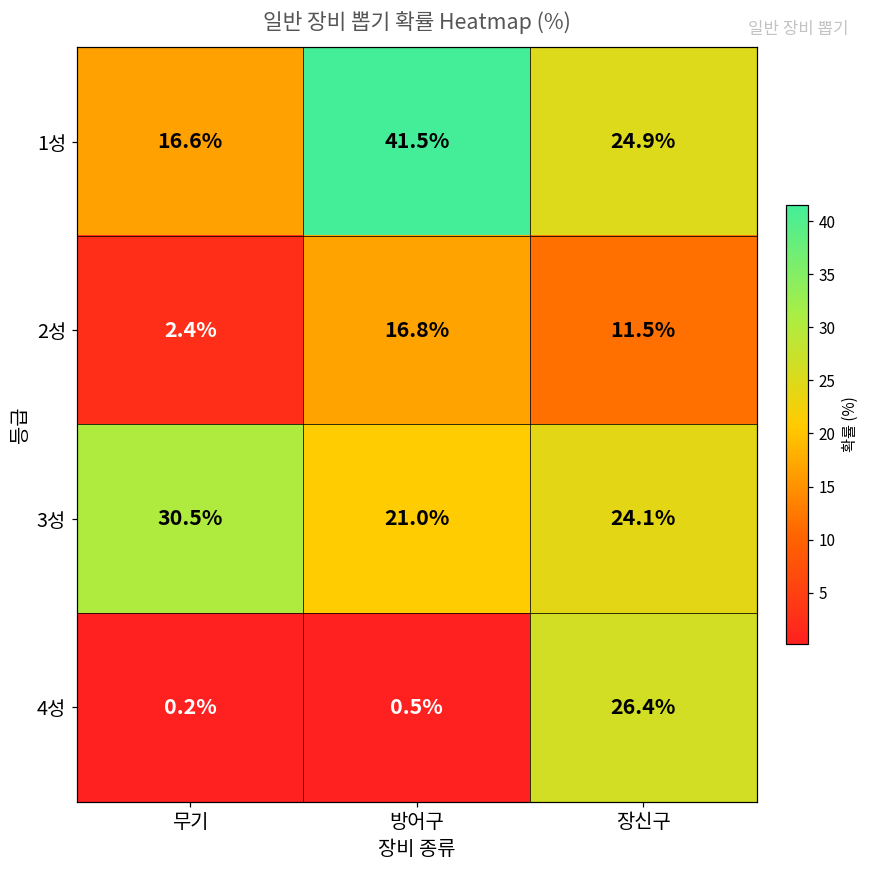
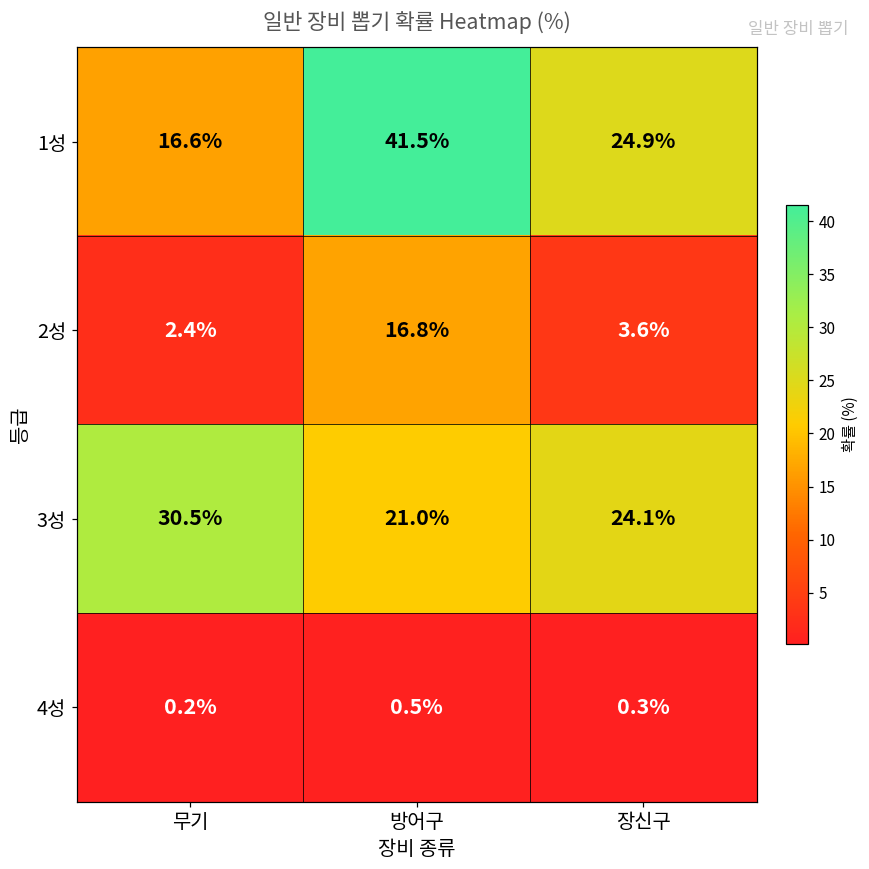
  {
    "1성": {
      "무기": "16.6%",
      "방어구": "41.5%",
      "장신구": "24.9%"
    },
    "2성": {
      "무기": "2.4%",
      "방어구": "16.8%",
-     "장신구": "11.5%"
+     "장신구": "3.6%"
    },
    "3성": {
      "무기": "30.5%",
      "방어구": "21.0%",
      "장신구": "24.1%"
    },
    "4성": {
      "무기": "0.2%",
      "방어구": "0.5%",
-     "장신구": "26.4%"
+     "장신구": "0.3%"
    }
  }
